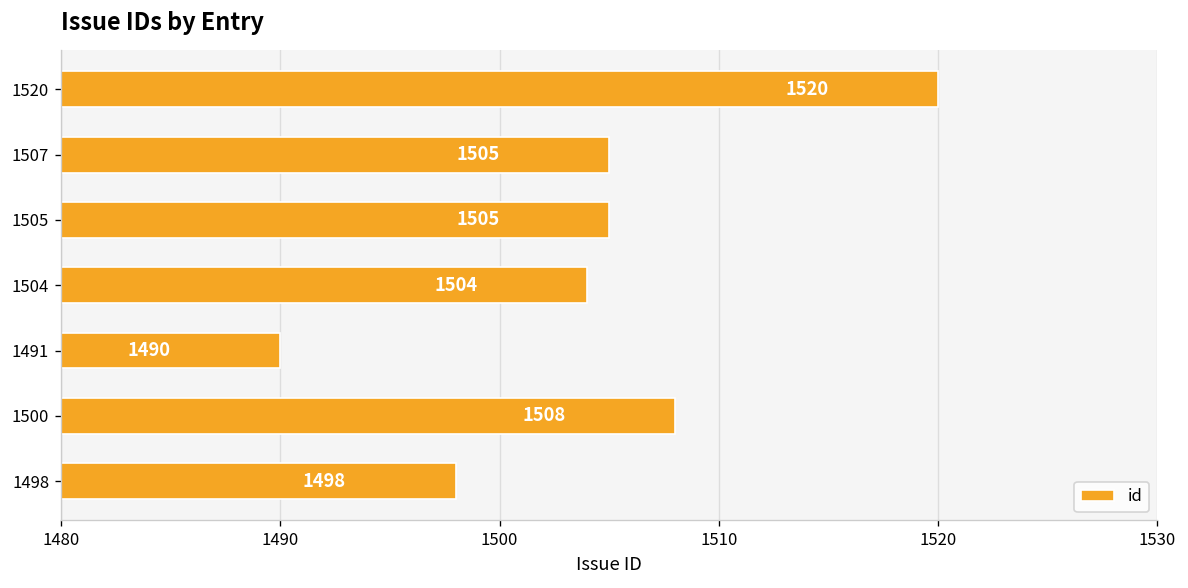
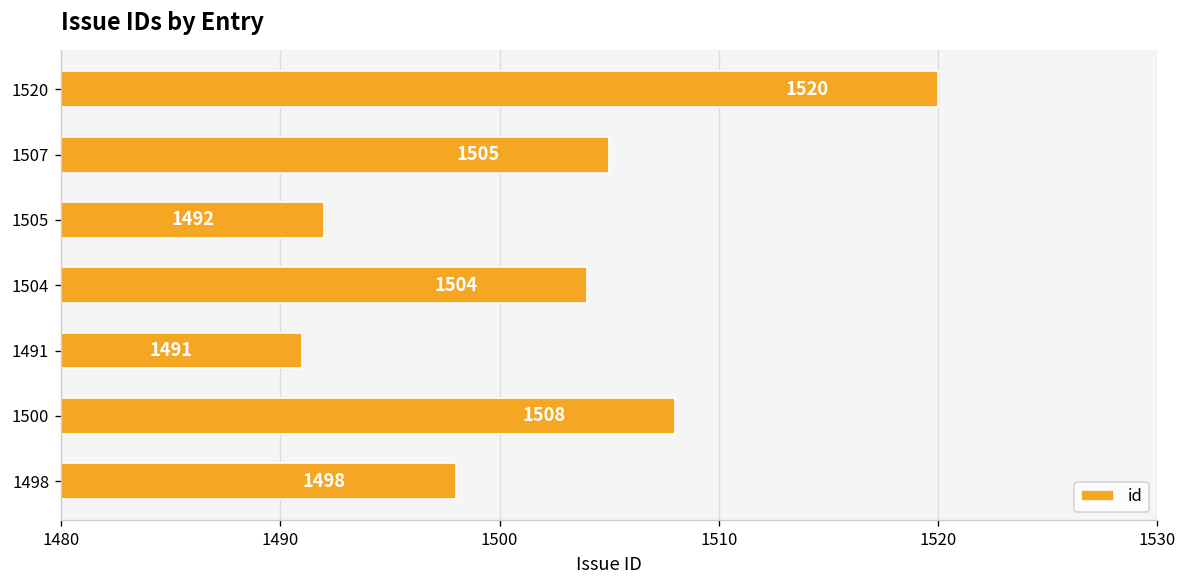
  {
    "1520": 1520,
    "1507": 1505,
-   "1505": 1505,
+   "1505": 1492,
    "1504": 1504,
-   "1491": 1490,
+   "1491": 1491,
    "1500": 1508,
    "1498": 1498
  }
